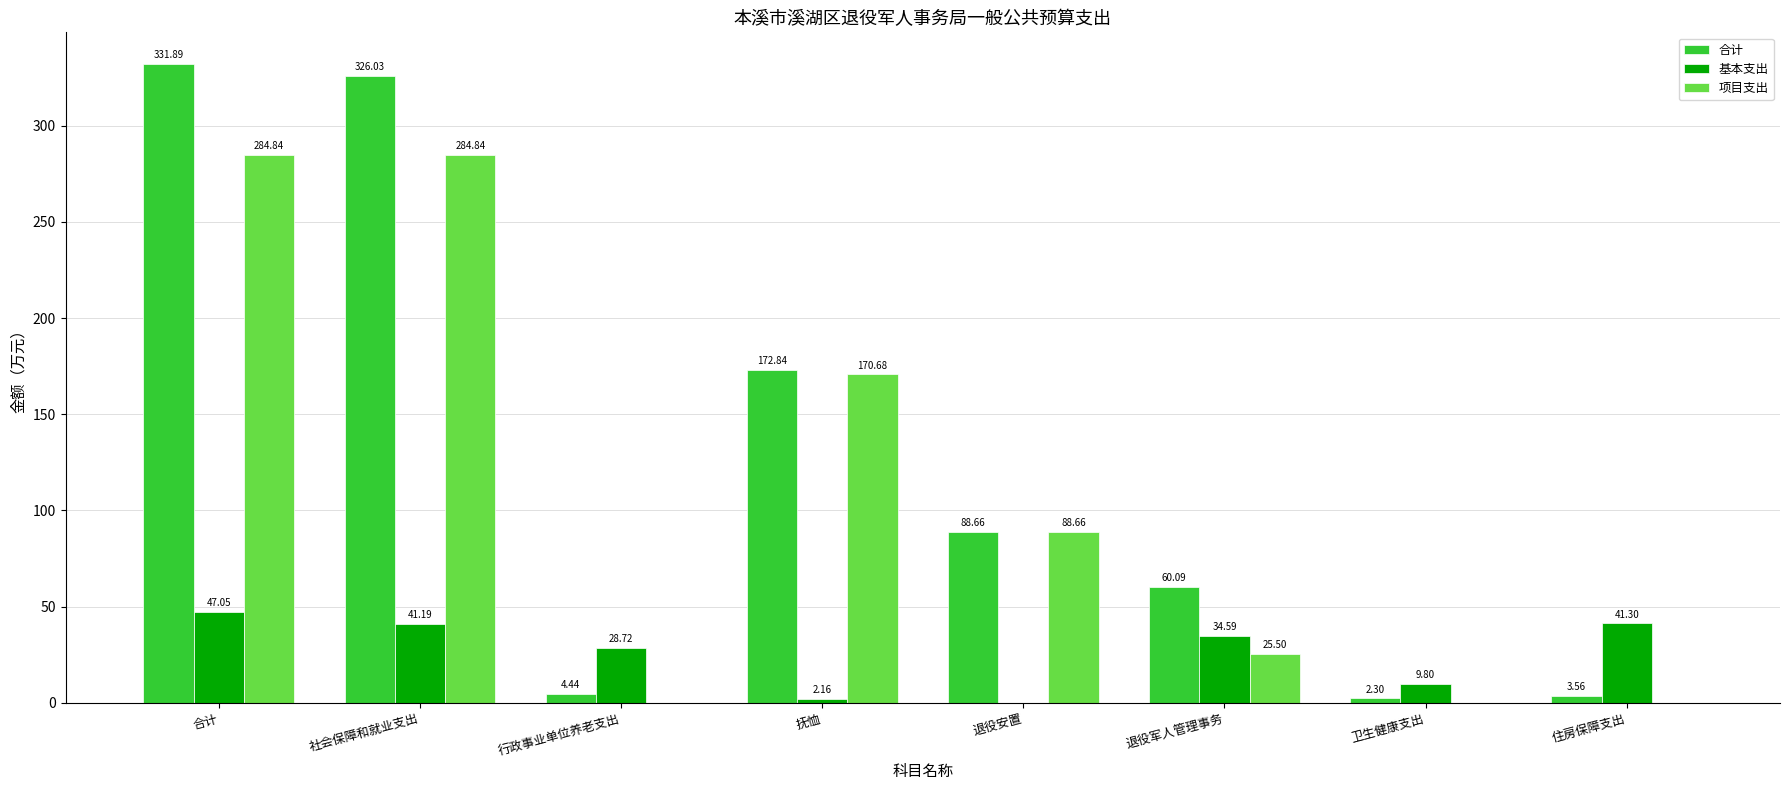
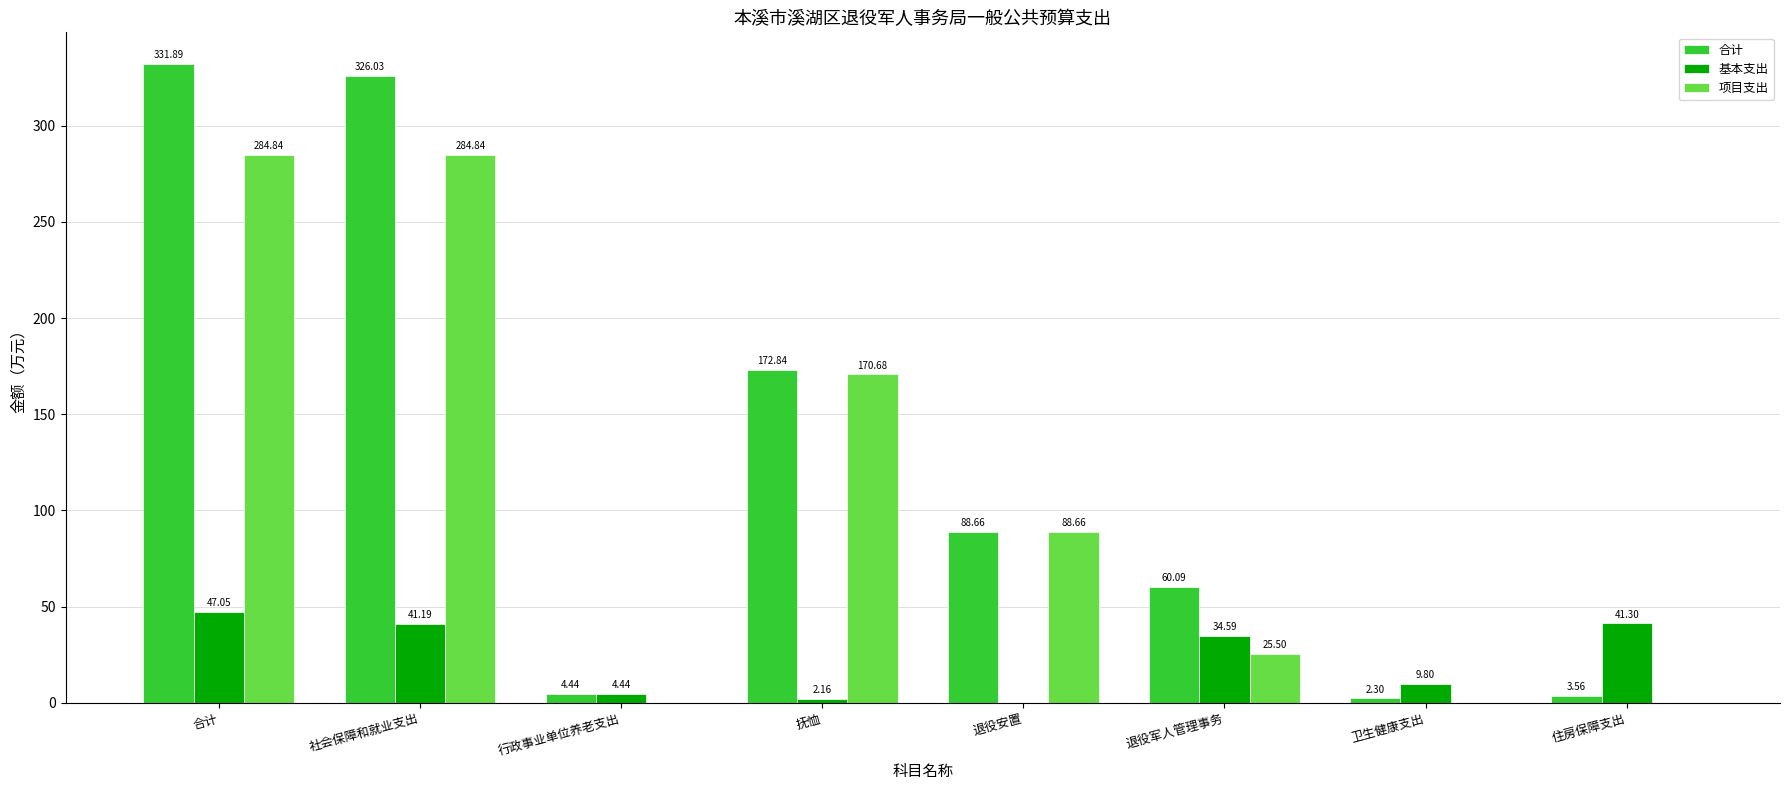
  {
    "基本支出": {
      "合计": 47.05,
      "社会保障和就业支出": 41.19,
-     "行政事业单位养老支出": 28.72,
+     "行政事业单位养老支出": 4.44,
      "抚恤": 2.16,
      "退役军人管理事务": 34.59,
      "卫生健康支出": 9.80,
      "住房保障支出": 41.30
    }
  }
